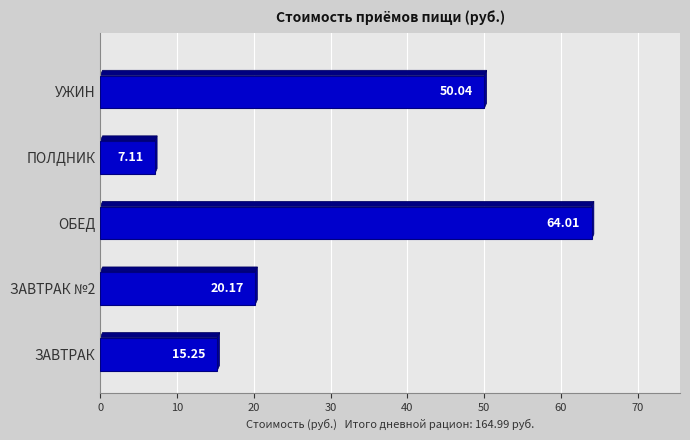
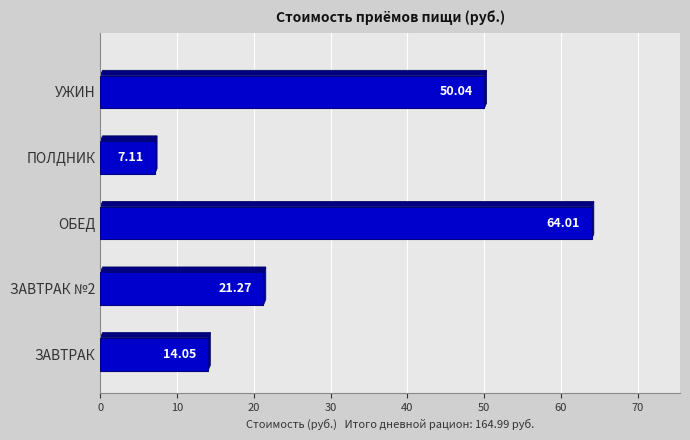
  {
    "УЖИН": 50.04,
    "ПОЛДНИК": 7.11,
    "ОБЕД": 64.01,
-   "ЗАВТРАК №2": 20.17,
-   "ЗАВТРАК": 15.25
+   "ЗАВТРАК №2": 21.27,
+   "ЗАВТРАК": 14.05
  }
